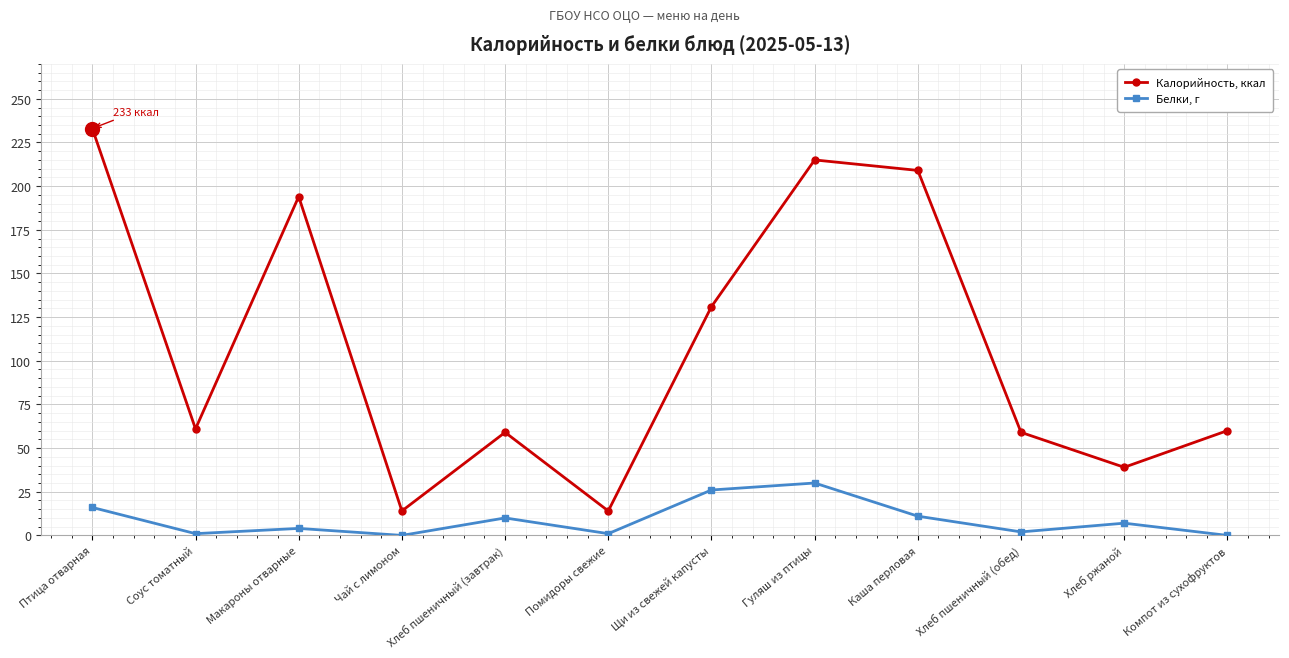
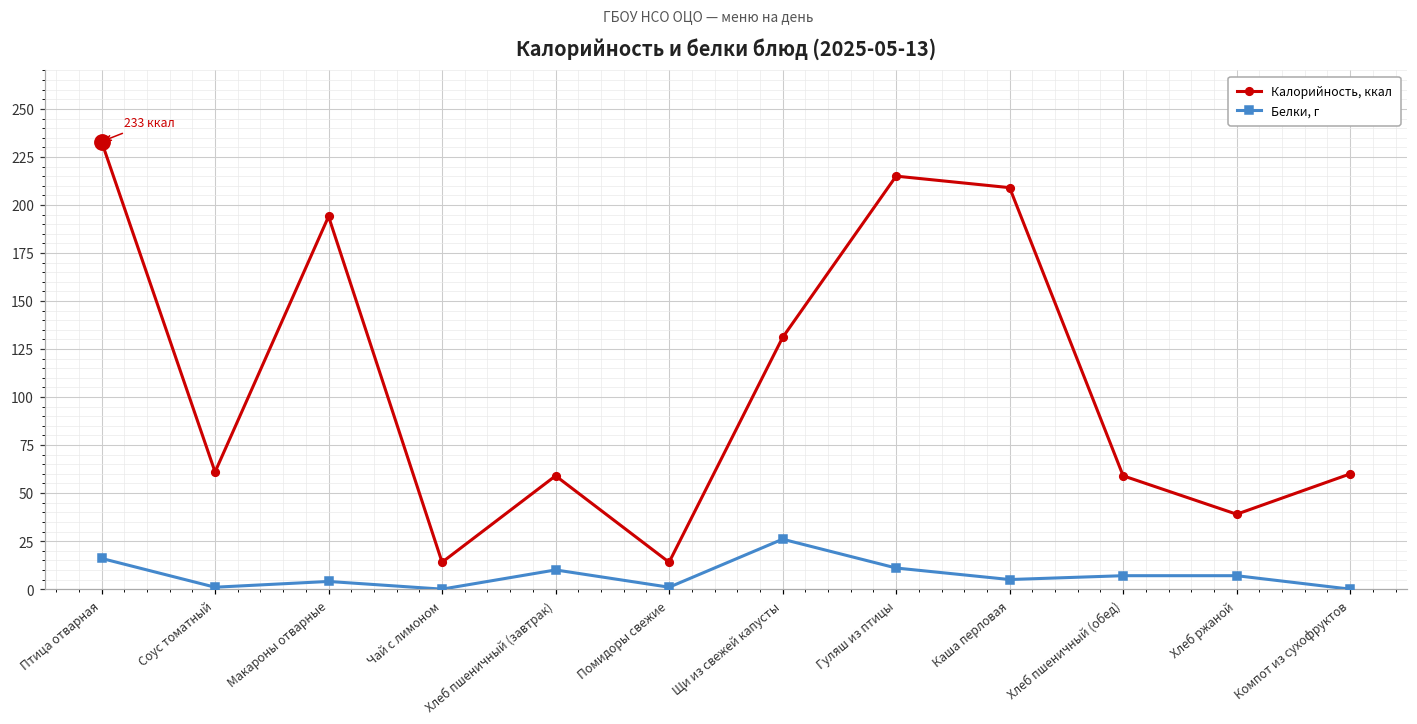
  {
    "Белки, г": {
      "Птица отварная": 16,
      "Соус томатный": 1,
      "Макароны отварные": 4,
      "Чай с лимоном": 0,
      "Хлеб пшеничный (завтрак)": 10,
      "Помидоры свежие": 1,
      "Щи из свежей капусты": 26,
-     "Гуляш из птицы": 30,
-     "Каша перловая": 11,
-     "Хлеб пшеничный (обед)": 2,
+     "Гуляш из птицы": 11,
+     "Каша перловая": 5,
+     "Хлеб пшеничный (обед)": 7,
      "Хлеб ржаной": 7,
      "Компот из сухофруктов": 0
    }
  }
